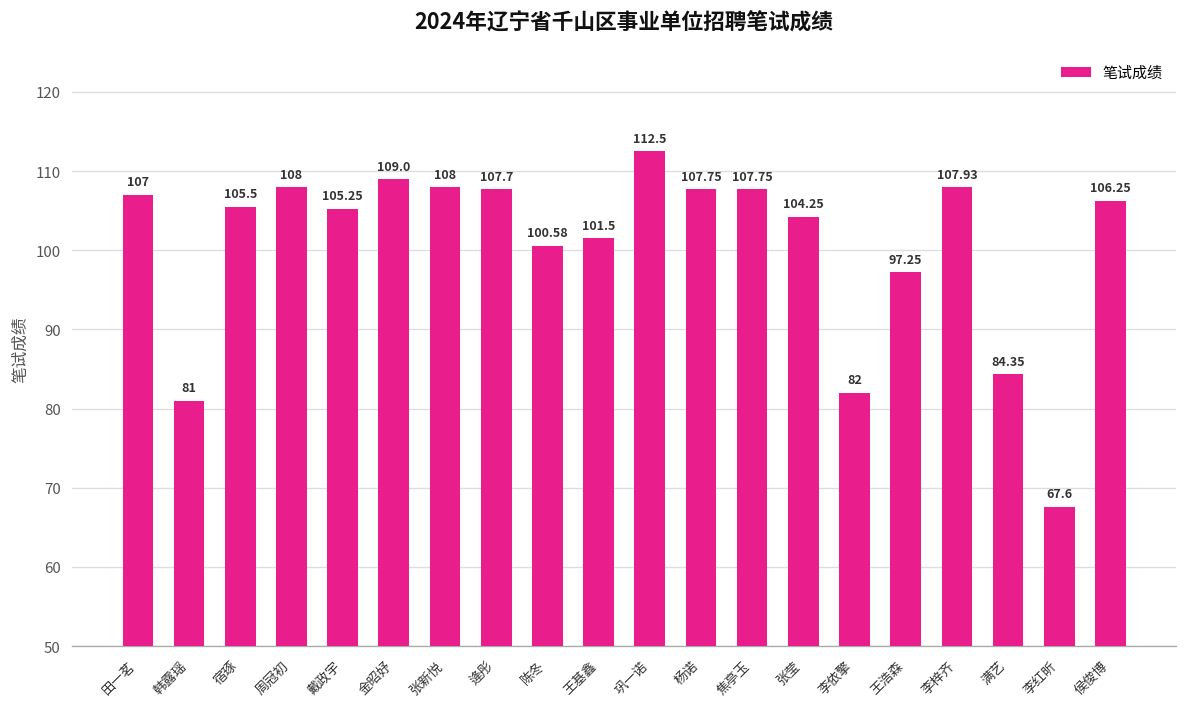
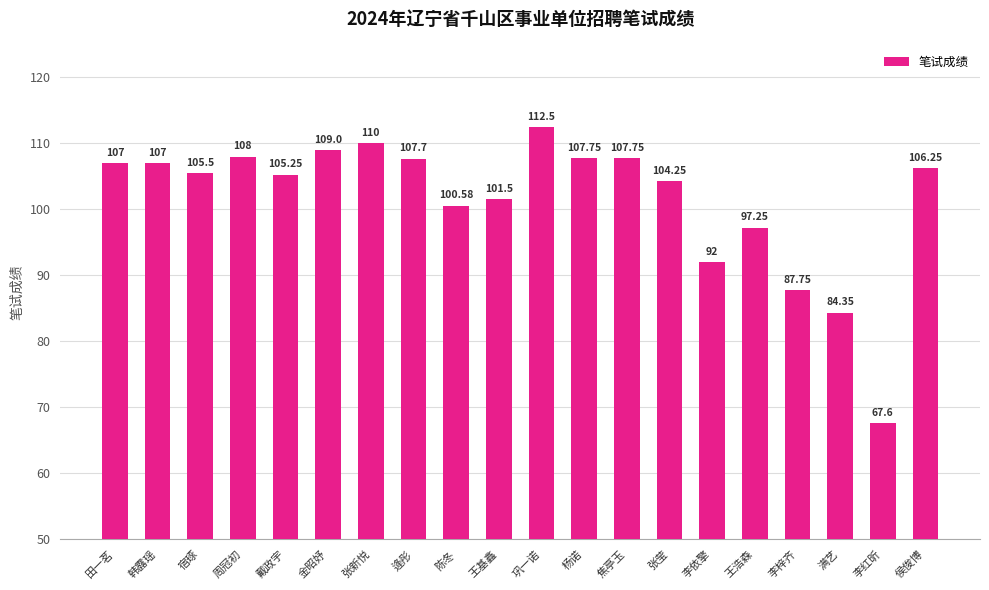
  {
    "田一茗": 107,
-   "韩露瑶": 81,
+   "韩露瑶": 107,
    "宿琢": 105.5,
    "周冠初": 108,
    "戴政宇": 105.25,
    "金昭妤": 109.0,
-   "张新悦": 108,
+   "张新悦": 110,
    "逄彤": 107.7,
    "陈冬": 100.58,
    "王基鑫": 101.5,
    "巩一诺": 112.5,
    "杨诺": 107.75,
    "焦亭玉": 107.75,
    "张莹": 104.25,
-   "李依擎": 82,
+   "李依擎": 92,
    "王浩森": 97.25,
-   "李梓齐": 107.93,
+   "李梓齐": 87.75,
    "满艺": 84.35,
    "李红昕": 67.6,
    "侯俊博": 106.25
  }
